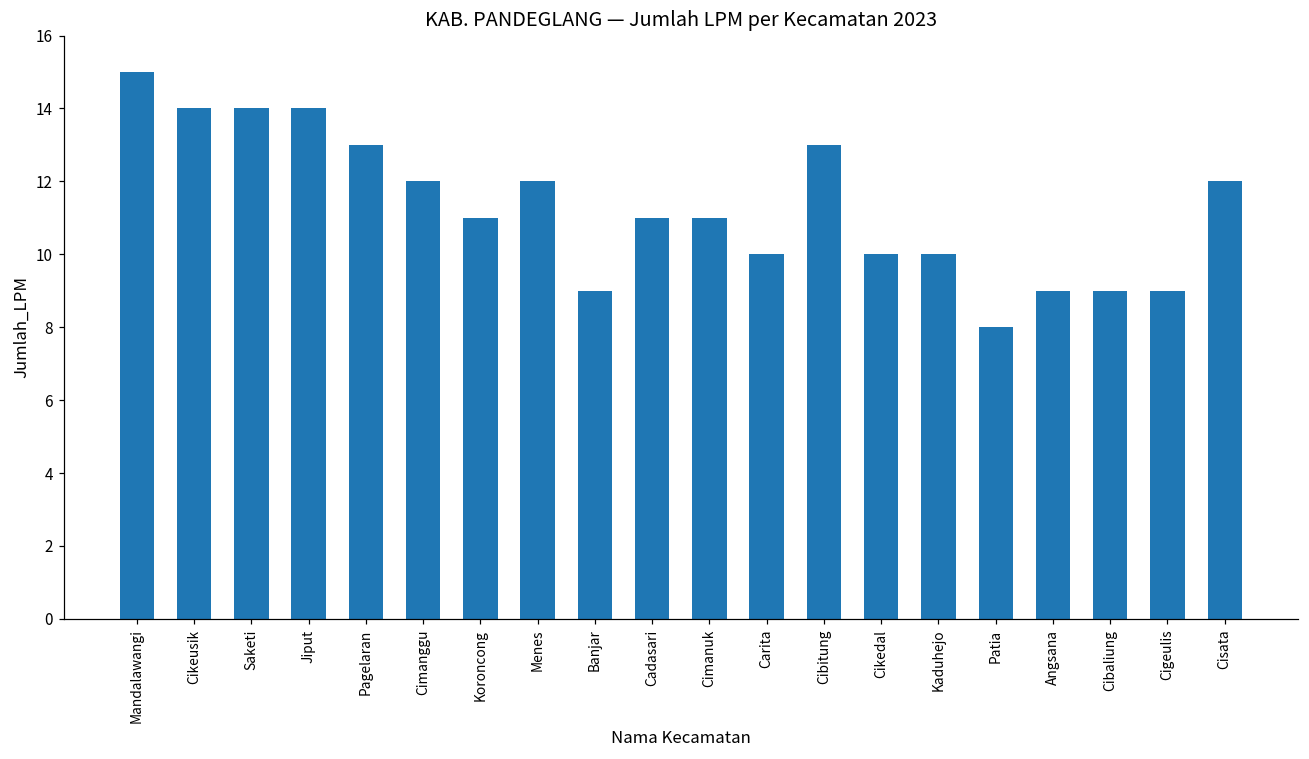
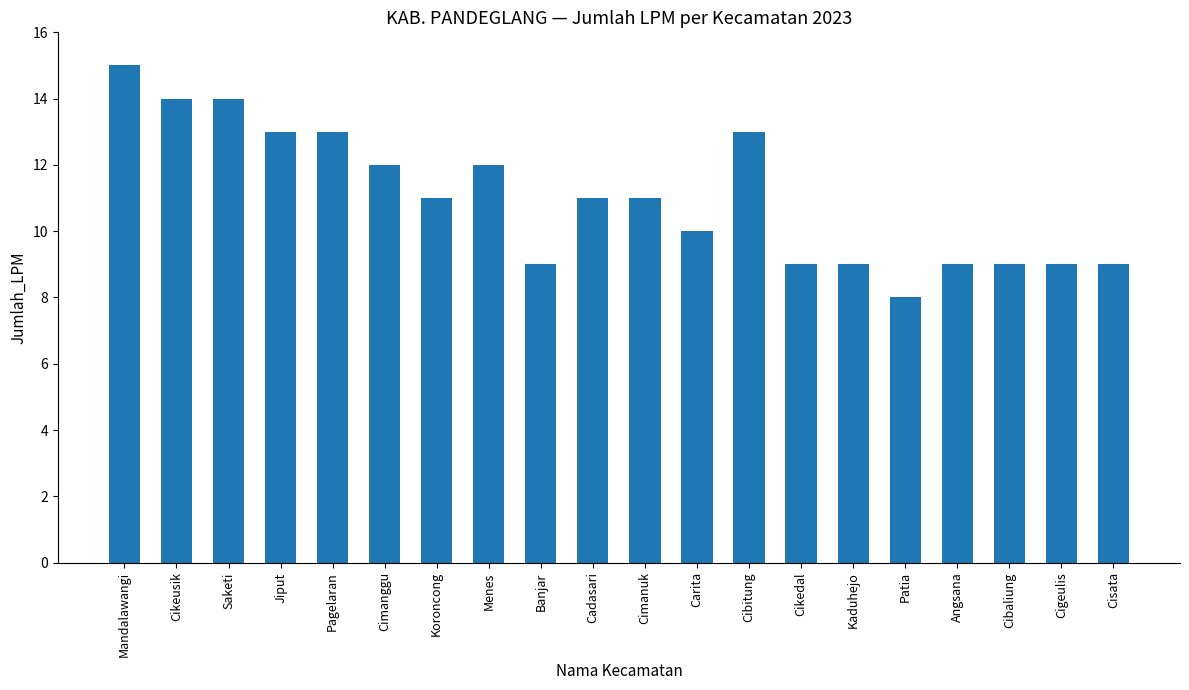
  {
    "Mandalawangi": 15,
    "Cikeusik": 14,
    "Saketi": 14,
-   "Jiput": 14,
+   "Jiput": 13,
    "Pagelaran": 13,
    "Cimanggu": 12,
    "Koroncong": 11,
    "Menes": 12,
    "Banjar": 9,
    "Cadasari": 11,
    "Cimanuk": 11,
    "Carita": 10,
    "Cibitung": 13,
-   "Cikedal": 10,
-   "Kaduhejo": 10,
+   "Cikedal": 9,
+   "Kaduhejo": 9,
    "Patia": 8,
    "Angsana": 9,
    "Cibaliung": 9,
    "Cigeulis": 9,
-   "Cisata": 12
+   "Cisata": 9
  }
